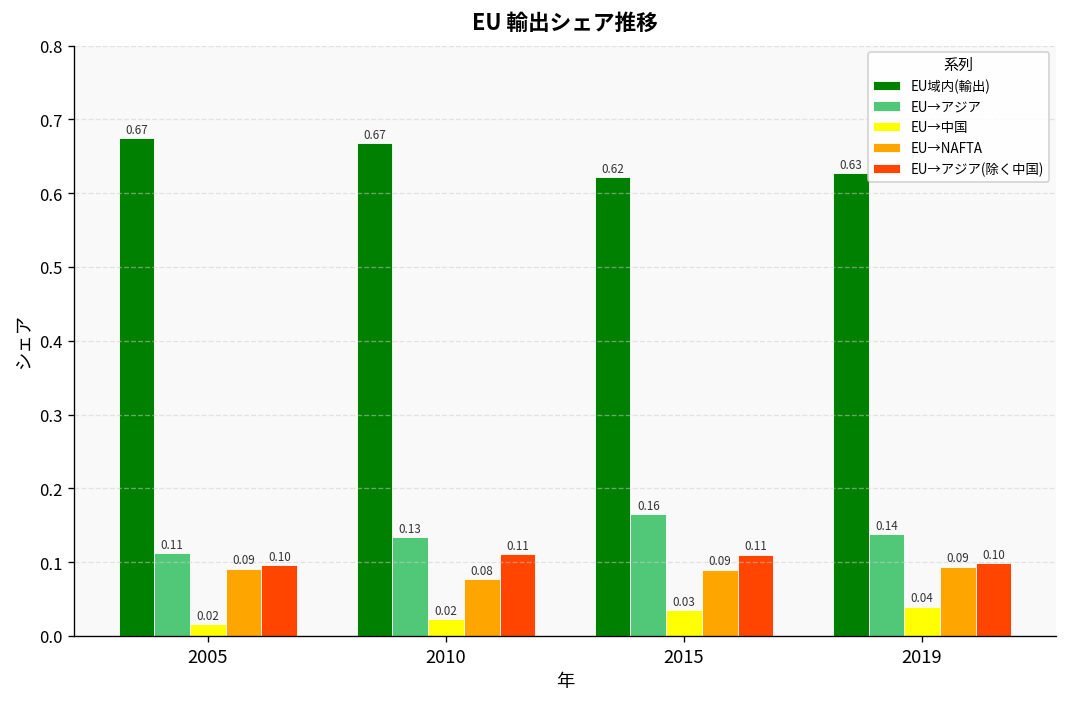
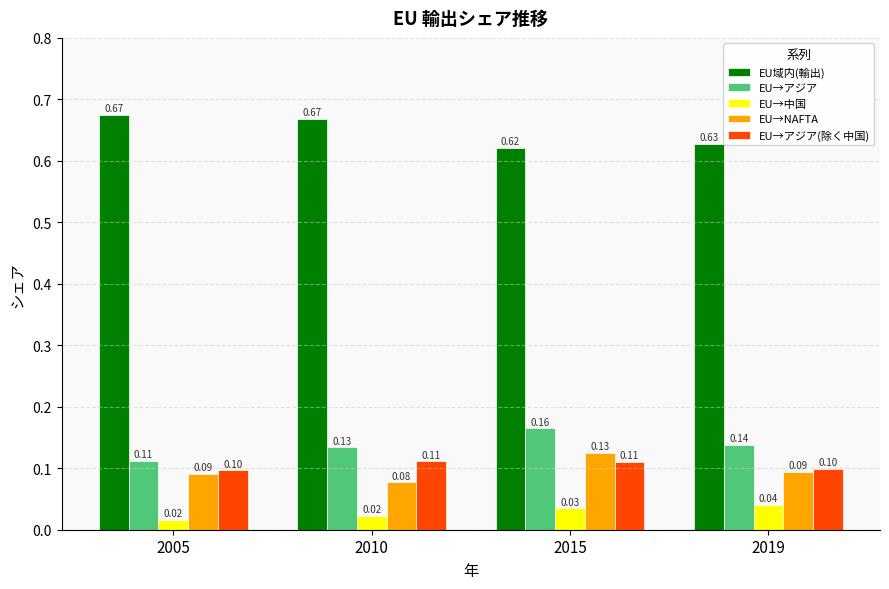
  {
    "EU域内(輸出)": {
      "2005": 0.67,
      "2010": 0.67,
      "2015": 0.62,
      "2019": 0.63
    },
    "EU→アジア": {
      "2005": 0.11,
      "2010": 0.13,
      "2015": 0.16,
      "2019": 0.14
    },
    "EU→中国": {
      "2005": 0.02,
      "2010": 0.02,
      "2015": 0.03,
      "2019": 0.04
    },
    "EU→NAFTA": {
      "2005": 0.09,
      "2010": 0.08,
-     "2015": 0.09,
+     "2015": 0.13,
      "2019": 0.09
    },
    "EU→アジア(除く中国)": {
      "2005": 0.10,
      "2010": 0.11,
      "2015": 0.11,
      "2019": 0.10
    }
  }
